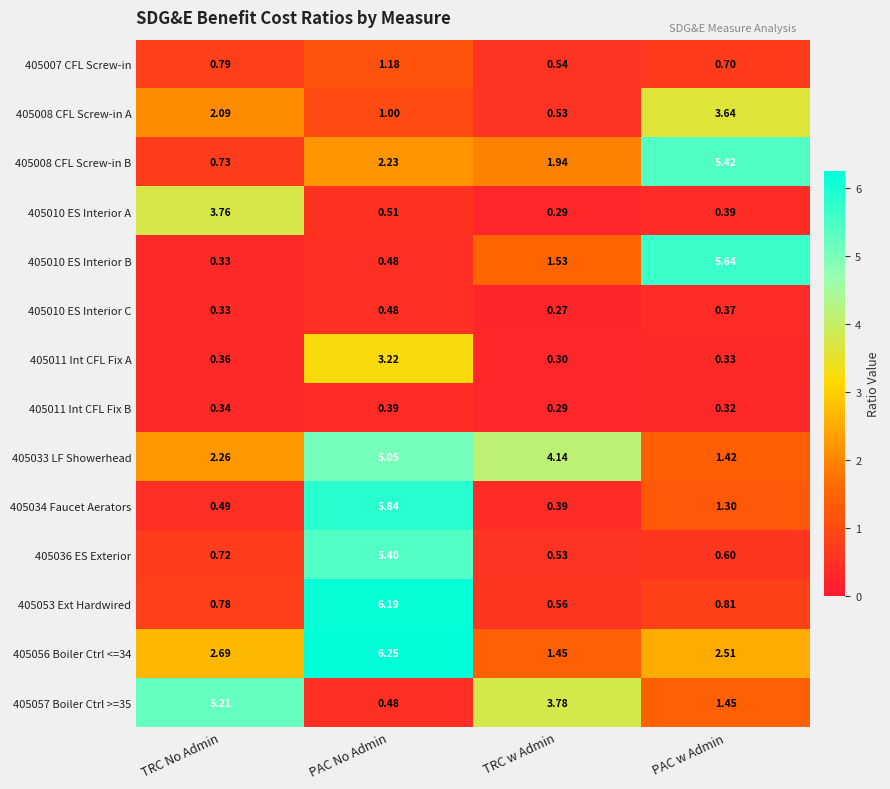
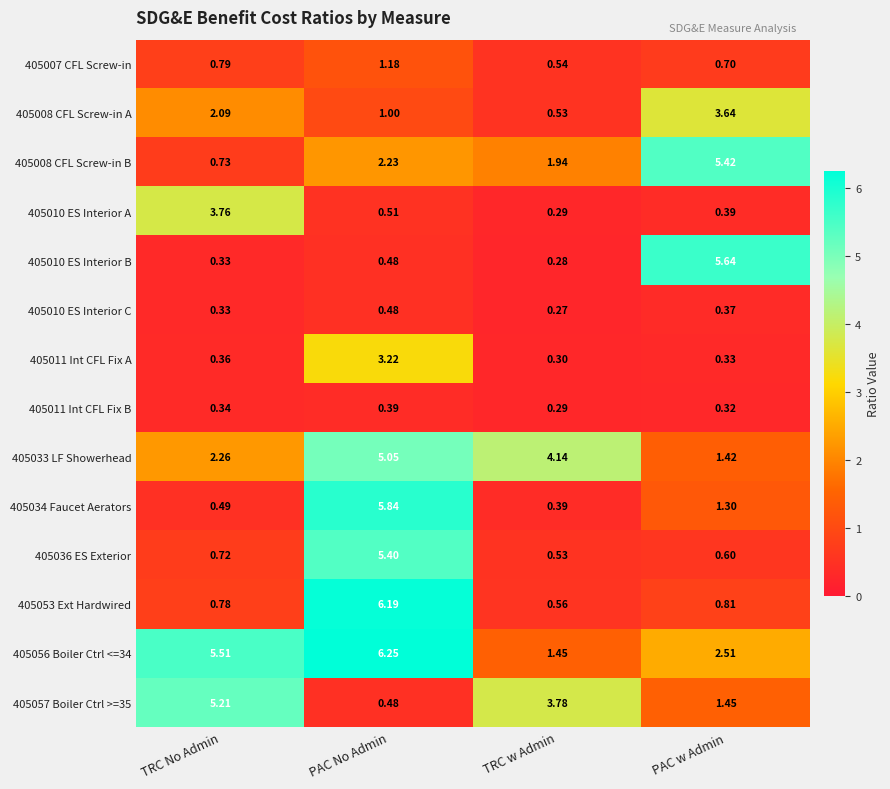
  {
    "405007 CFL Screw-in": {
      "TRC No Admin": 0.79,
      "PAC No Admin": 1.18,
      "TRC w Admin": 0.54,
      "PAC w Admin": 0.70
    },
    "405008 CFL Screw-in A": {
      "TRC No Admin": 2.09,
      "PAC No Admin": 1.00,
      "TRC w Admin": 0.53,
      "PAC w Admin": 3.64
    },
    "405008 CFL Screw-in B": {
      "TRC No Admin": 0.73,
      "PAC No Admin": 2.23,
      "TRC w Admin": 1.94,
      "PAC w Admin": 5.42
    },
    "405010 ES Interior A": {
      "TRC No Admin": 3.76,
      "PAC No Admin": 0.51,
      "TRC w Admin": 0.29,
      "PAC w Admin": 0.39
    },
    "405010 ES Interior B": {
      "TRC No Admin": 0.33,
      "PAC No Admin": 0.48,
-     "TRC w Admin": 1.53,
+     "TRC w Admin": 0.28,
      "PAC w Admin": 5.64
    },
    "405010 ES Interior C": {
      "TRC No Admin": 0.33,
      "PAC No Admin": 0.48,
      "TRC w Admin": 0.27,
      "PAC w Admin": 0.37
    },
    "405011 Int CFL Fix A": {
      "TRC No Admin": 0.36,
      "PAC No Admin": 3.22,
      "TRC w Admin": 0.30,
      "PAC w Admin": 0.33
    },
    "405011 Int CFL Fix B": {
      "TRC No Admin": 0.34,
      "PAC No Admin": 0.39,
      "TRC w Admin": 0.29,
      "PAC w Admin": 0.32
    },
    "405033 LF Showerhead": {
      "TRC No Admin": 2.26,
      "PAC No Admin": 5.05,
      "TRC w Admin": 4.14,
      "PAC w Admin": 1.42
    },
    "405034 Faucet Aerators": {
      "TRC No Admin": 0.49,
      "PAC No Admin": 5.84,
      "TRC w Admin": 0.39,
      "PAC w Admin": 1.30
    },
    "405036 ES Exterior": {
      "TRC No Admin": 0.72,
      "PAC No Admin": 5.40,
      "TRC w Admin": 0.53,
      "PAC w Admin": 0.60
    },
    "405053 Ext Hardwired": {
      "TRC No Admin": 0.78,
      "PAC No Admin": 6.19,
      "TRC w Admin": 0.56,
      "PAC w Admin": 0.81
    },
    "405056 Boiler Ctrl <=34": {
-     "TRC No Admin": 2.69,
+     "TRC No Admin": 5.51,
      "PAC No Admin": 6.25,
      "TRC w Admin": 1.45,
      "PAC w Admin": 2.51
    },
    "405057 Boiler Ctrl >=35": {
      "TRC No Admin": 5.21,
      "PAC No Admin": 0.48,
      "TRC w Admin": 3.78,
      "PAC w Admin": 1.45
    }
  }
